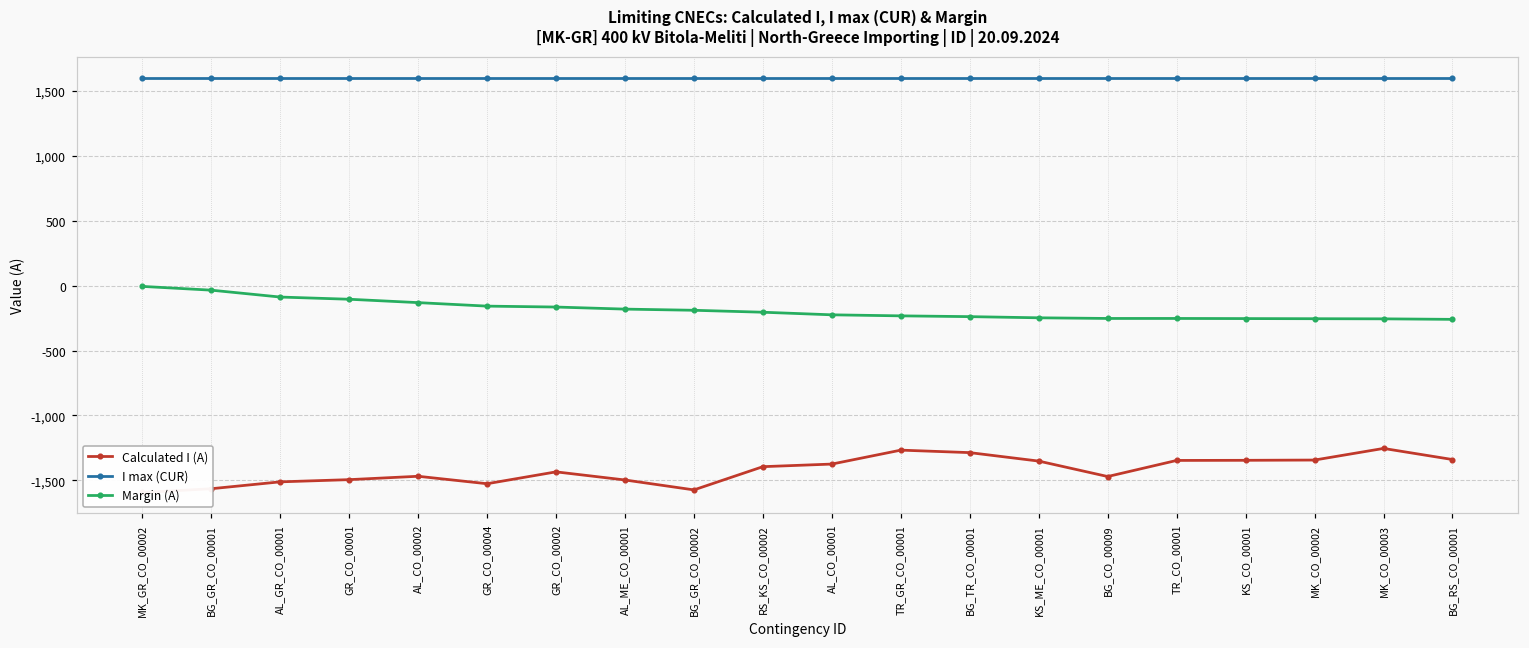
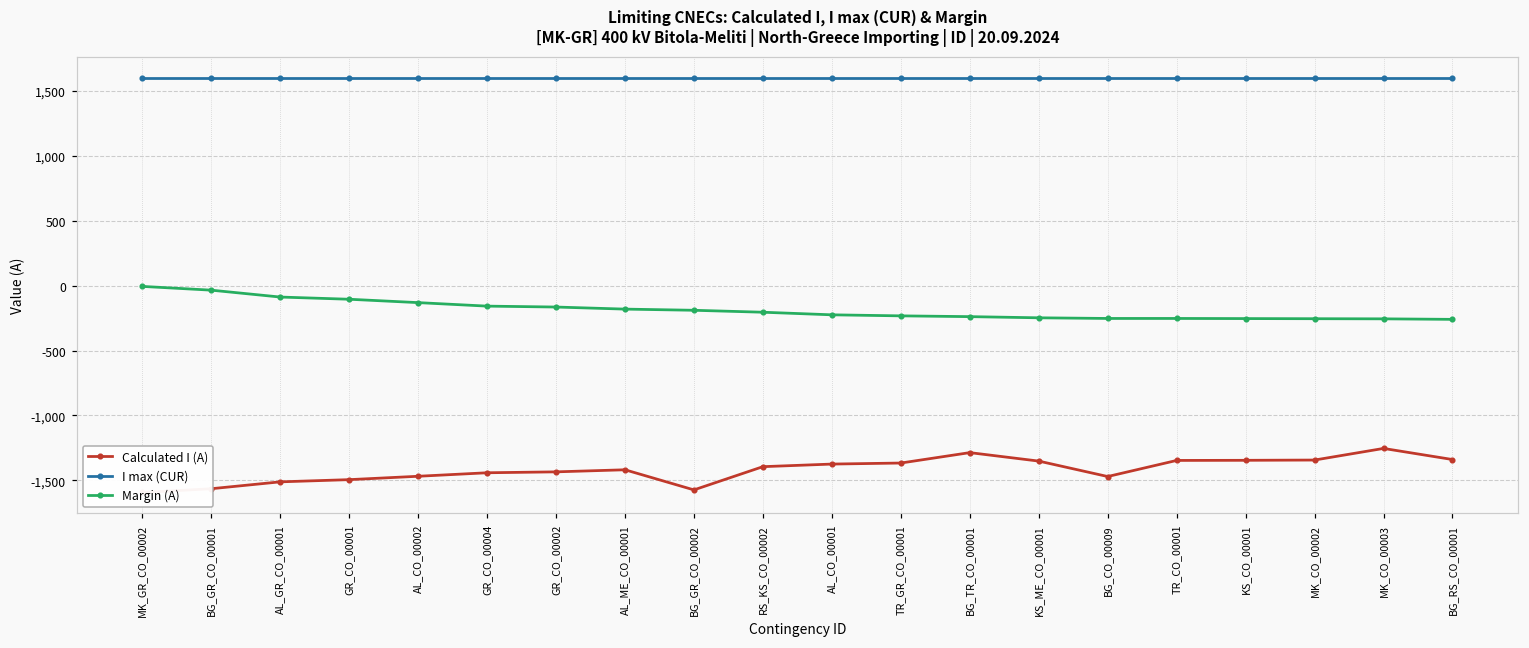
  {
    "Calculated I (A)": {
      "AL_GR_CO_00001": "-1,510",
      "GR_CO_00001": "-1,500",
      "AL_CO_00002": "-1,470",
-     "GR_CO_00004": "-1,530",
+     "GR_CO_00004": "-1,440",
      "GR_CO_00002": "-1,440",
-     "AL_ME_CO_00001": "-1,500",
+     "AL_ME_CO_00001": "-1,420",
      "BG_GR_CO_00002": "-1,570",
      "RS_KS_CO_00002": "-1,400",
      "AL_CO_00001": "-1,380",
-     "TR_GR_CO_00001": "-1,270",
+     "TR_GR_CO_00001": "-1,370",
      "BG_TR_CO_00001": "-1,290",
      "KS_ME_CO_00001": "-1,350",
      "BG_CO_00009": "-1,470",
      "TR_CO_00001": "-1,350",
      "KS_CO_00001": "-1,350",
      "MK_CO_00002": "-1,340",
      "MK_CO_00003": "-1,250",
      "BG_RS_CO_00001": "-1,340"
    },
    "I max (CUR)": {
      "MK_GR_CO_00002": "1,600",
      "BG_GR_CO_00001": "1,600",
      "AL_GR_CO_00001": "1,600",
      "GR_CO_00001": "1,600",
      "AL_CO_00002": "1,600",
      "GR_CO_00004": "1,600",
      "GR_CO_00002": "1,600",
      "AL_ME_CO_00001": "1,600",
      "BG_GR_CO_00002": "1,600",
      "RS_KS_CO_00002": "1,600",
      "AL_CO_00001": "1,600",
      "TR_GR_CO_00001": "1,600",
      "BG_TR_CO_00001": "1,600",
      "KS_ME_CO_00001": "1,600",
      "BG_CO_00009": "1,600",
      "TR_CO_00001": "1,600",
      "KS_CO_00001": "1,600",
      "MK_CO_00002": "1,600",
      "MK_CO_00003": "1,600",
      "BG_RS_CO_00001": "1,600"
    },
    "Margin (A)": {
      "MK_GR_CO_00002": "-10",
      "BG_GR_CO_00001": "-40",
      "AL_GR_CO_00001": "-90",
      "GR_CO_00001": "-110",
      "AL_CO_00002": "-130",
      "GR_CO_00004": "-160",
      "GR_CO_00002": "-170",
      "AL_ME_CO_00001": "-180",
      "BG_GR_CO_00002": "-190",
      "RS_KS_CO_00002": "-210",
      "AL_CO_00001": "-230",
      "TR_GR_CO_00001": "-230",
      "BG_TR_CO_00001": "-240",
      "KS_ME_CO_00001": "-250",
      "BG_CO_00009": "-250",
      "TR_CO_00001": "-250",
      "KS_CO_00001": "-250",
      "MK_CO_00002": "-260",
      "MK_CO_00003": "-260",
      "BG_RS_CO_00001": "-260"
    }
  }
